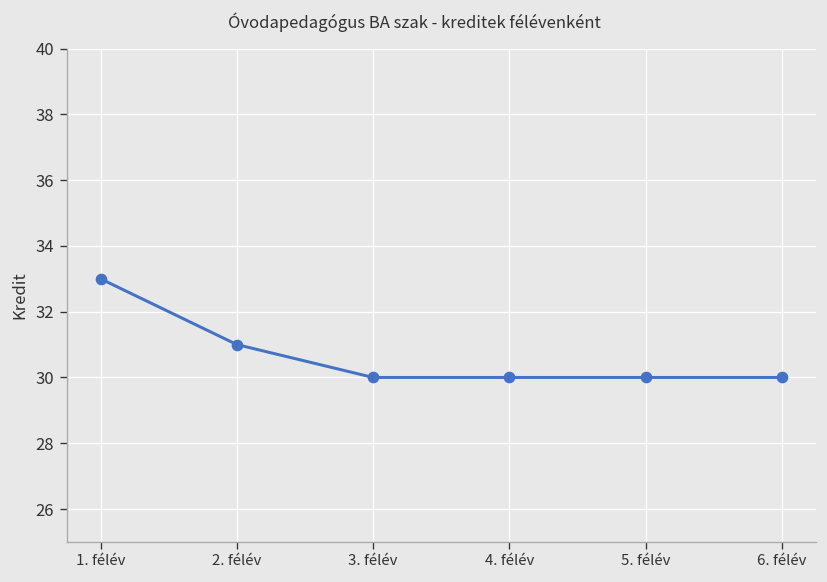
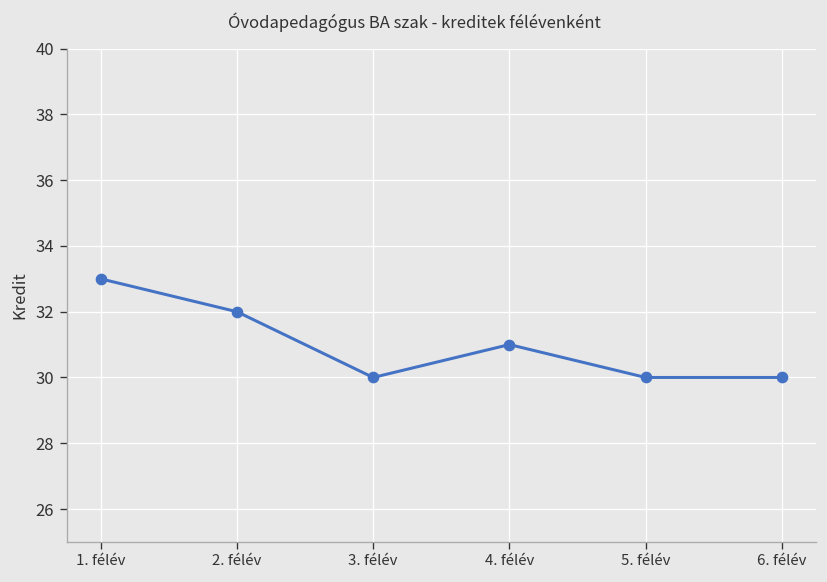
  {
    "1. félév": 33,
-   "2. félév": 31,
+   "2. félév": 32,
    "3. félév": 30,
-   "4. félév": 30,
+   "4. félév": 31,
    "5. félév": 30,
    "6. félév": 30
  }
